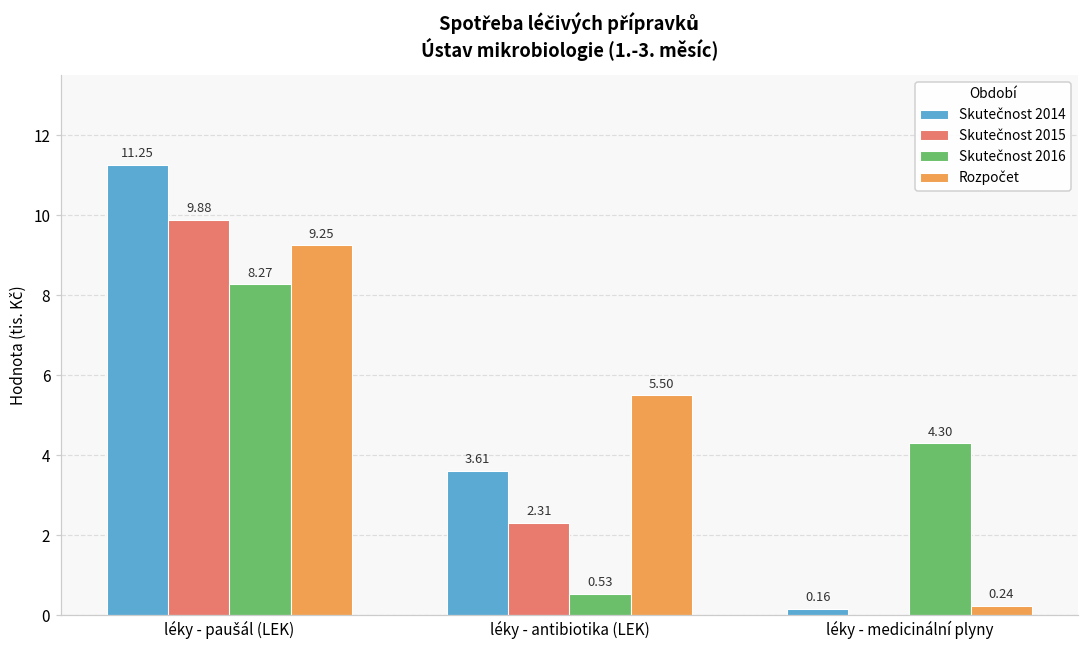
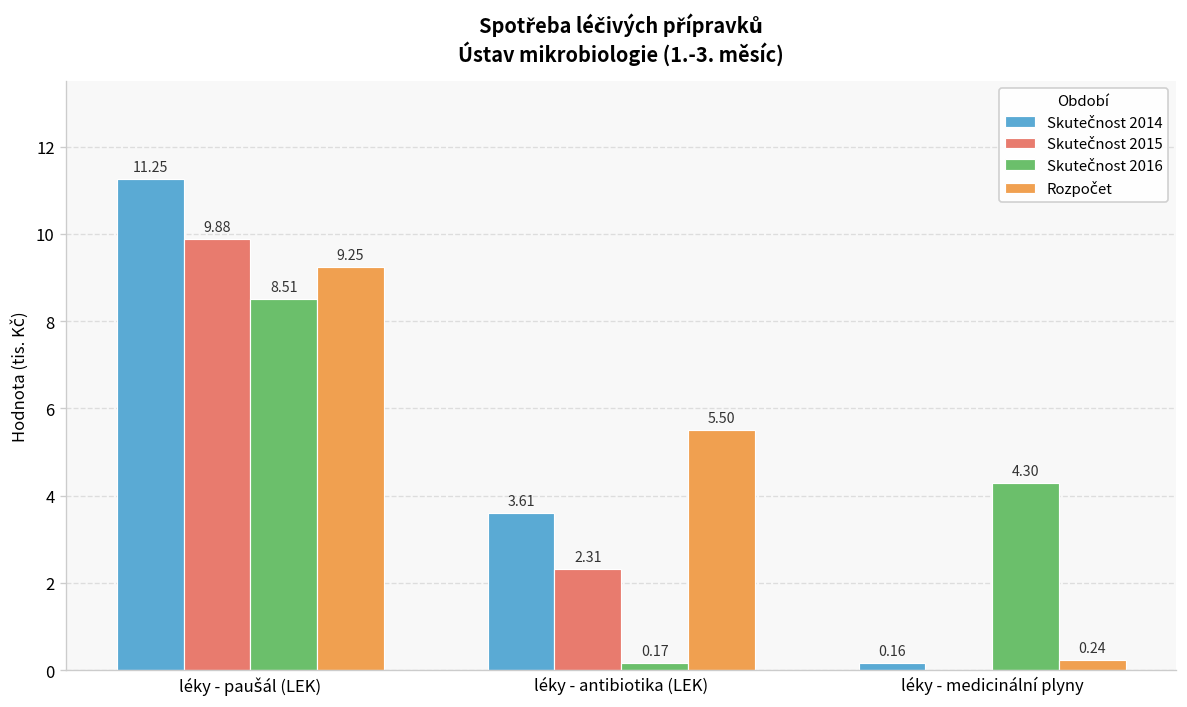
  {
    "Skutečnost 2014": {
      "léky - paušál (LEK)": 11.25,
      "léky - antibiotika (LEK)": 3.61,
      "léky - medicinální plyny": 0.16
    },
    "Skutečnost 2016": {
-     "léky - paušál (LEK)": 8.27,
-     "léky - antibiotika (LEK)": 0.53,
+     "léky - paušál (LEK)": 8.51,
+     "léky - antibiotika (LEK)": 0.17,
      "léky - medicinální plyny": 4.30
    }
  }
